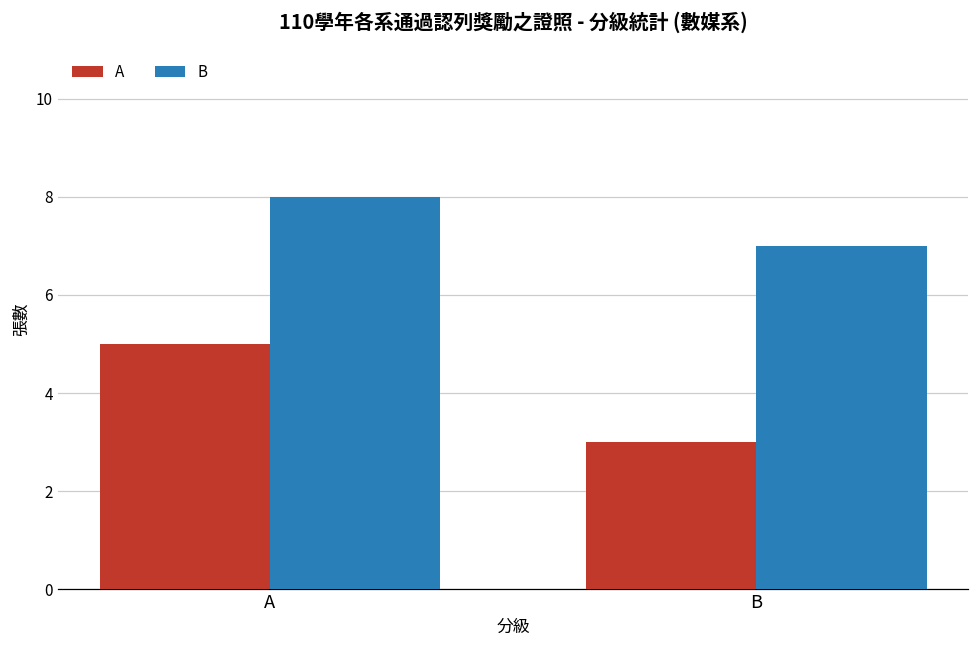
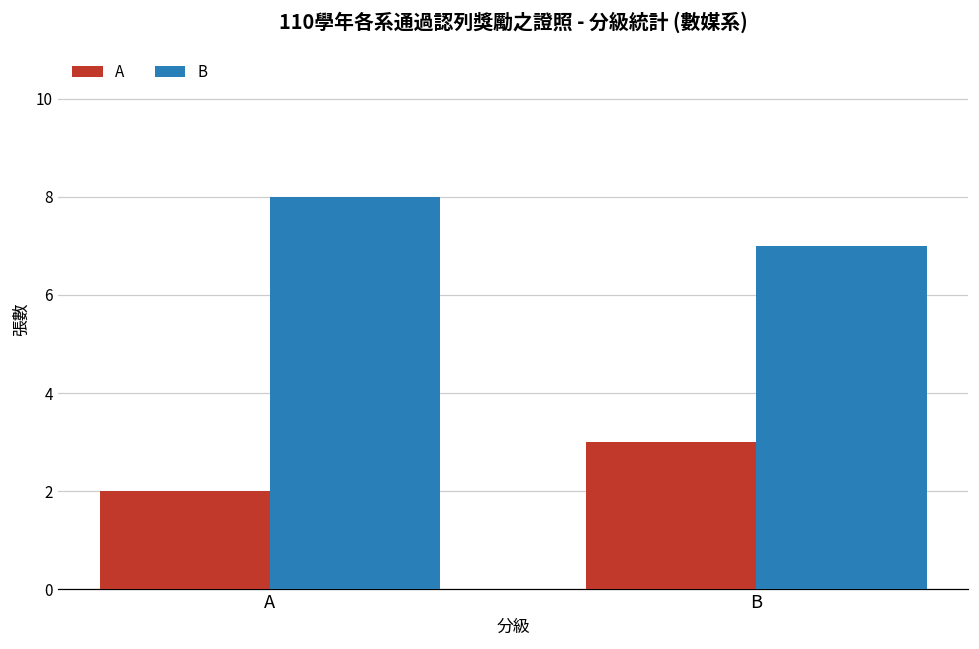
  {
    "A": {
-     "A": 5,
+     "A": 2,
      "B": 3
    },
    "B": {
      "A": 8,
      "B": 7
    }
  }
